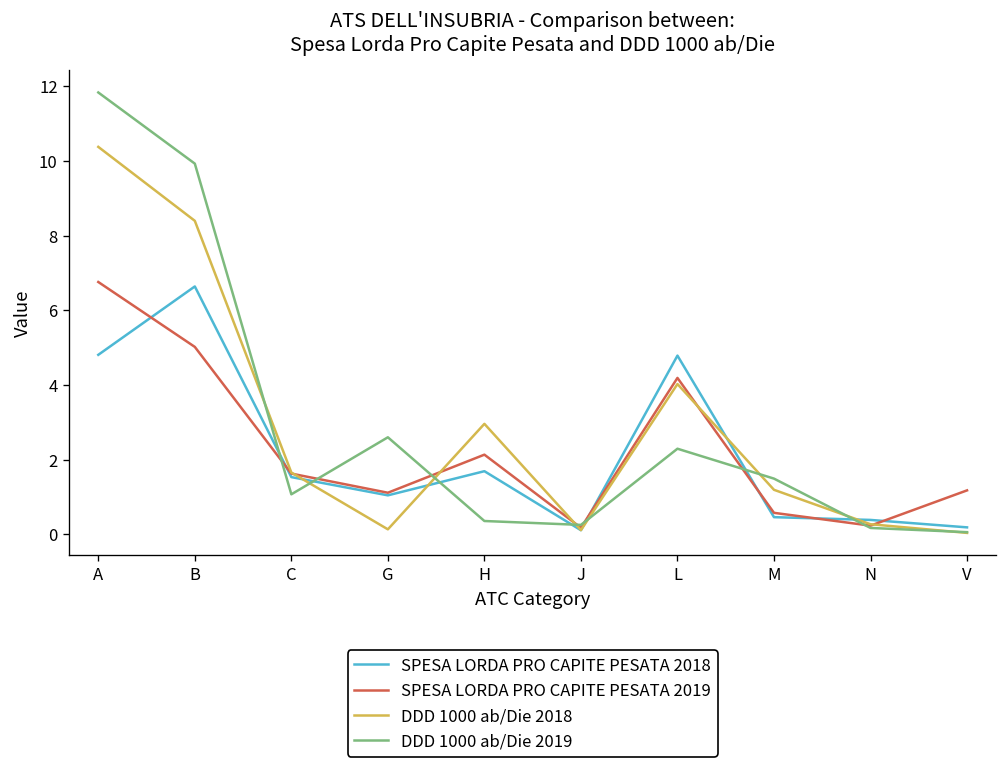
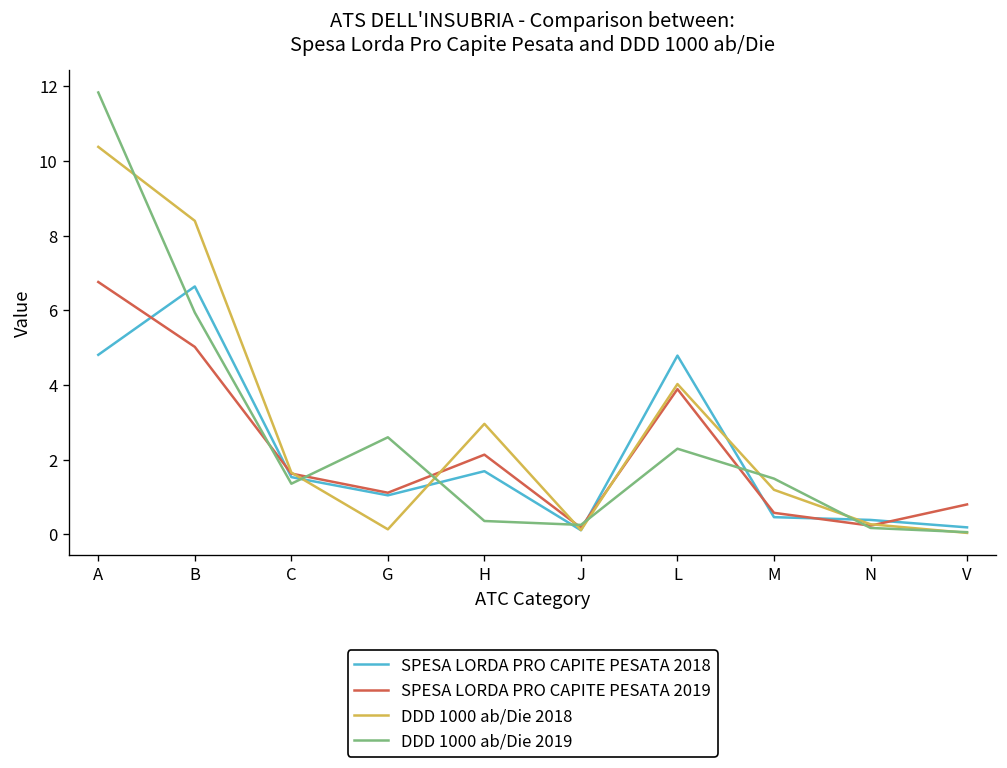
  {
    "SPESA LORDA PRO CAPITE PESATA 2018": {
      "A": 4.8,
      "B": 6.6,
      "C": 1.5,
      "H": 1.7,
      "L": 4.8,
      "M": 0.5,
      "N": 0.4,
      "V": 0.2
    },
    "SPESA LORDA PRO CAPITE PESATA 2019": {
      "A": 6.8,
      "B": 5.0,
      "H": 2.1,
-     "L": 4.2,
+     "L": 3.9,
      "M": 0.6,
-     "V": 1.2
+     "V": 0.8
    },
    "DDD 1000 ab/Die 2018": {
      "A": 10.4,
      "B": 8.4,
      "G": 0.1,
      "H": 3.0,
      "L": 4.0,
      "M": 1.2
    },
    "DDD 1000 ab/Die 2019": {
      "A": 11.8,
-     "B": 9.9,
-     "C": 1.1,
+     "B": 5.9,
+     "C": 1.4,
      "G": 2.6,
      "H": 0.4,
      "L": 2.3,
      "M": 1.5
    }
  }
